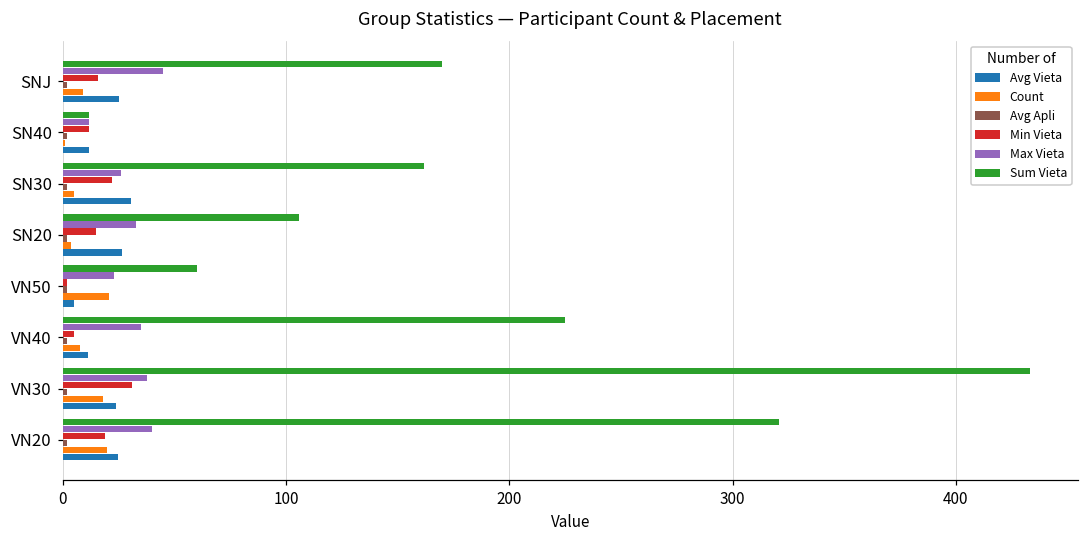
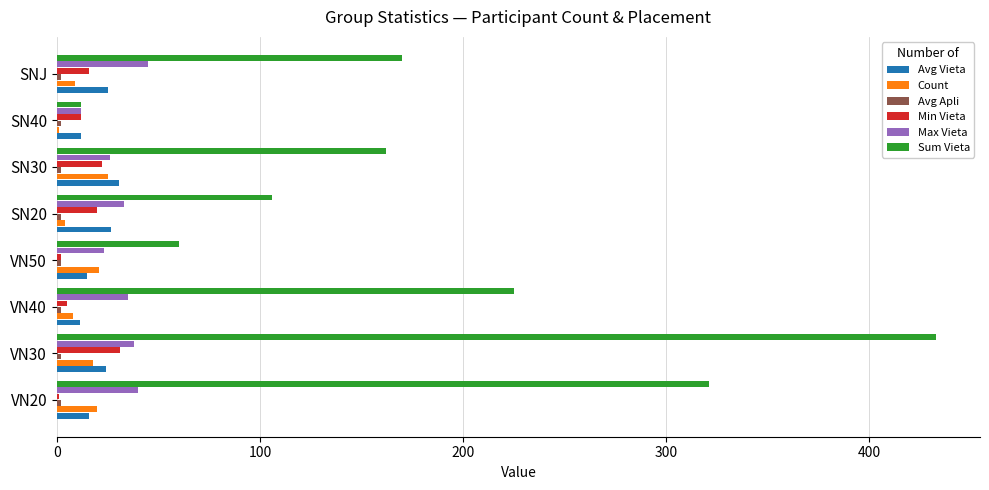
  {
    "Avg Vieta": {
      "SNJ": 25,
      "SN40": 12,
      "SN30": 31,
      "SN20": 27,
-     "VN50": 5,
+     "VN50": 15,
      "VN40": 11,
      "VN30": 24,
-     "VN20": 25
+     "VN20": 16
    },
    "Count": {
      "SNJ": 9,
-     "SN30": 5,
+     "SN30": 25,
      "SN20": 4,
      "VN50": 21,
      "VN40": 8,
      "VN30": 18,
      "VN20": 20
    },
    "Avg Apli": {
      "SNJ": 2,
      "SN40": 2,
      "SN30": 2,
      "SN20": 2,
      "VN50": 2,
      "VN40": 2,
      "VN30": 2,
      "VN20": 2
    },
    "Min Vieta": {
      "SNJ": 16,
      "SN40": 12,
      "SN30": 22,
-     "SN20": 15,
+     "SN20": 20,
      "VN50": 2,
      "VN40": 5,
      "VN30": 31,
-     "VN20": 19
+     "VN20": 1
    },
    "Max Vieta": {
      "SNJ": 45,
      "SN40": 12,
      "SN30": 26,
      "SN20": 33,
      "VN50": 23,
      "VN40": 35,
      "VN30": 38,
      "VN20": 40
    },
    "Sum Vieta": {
      "SNJ": 170,
      "SN40": 12,
      "SN30": 162,
      "SN20": 106,
      "VN50": 60,
      "VN40": 225,
      "VN30": 433,
      "VN20": 321
    }
  }
